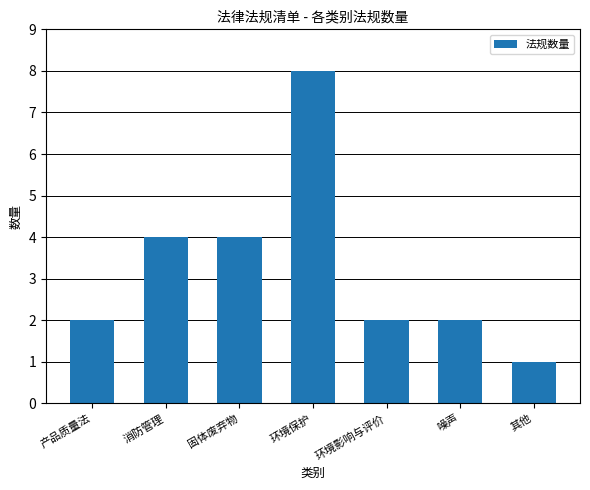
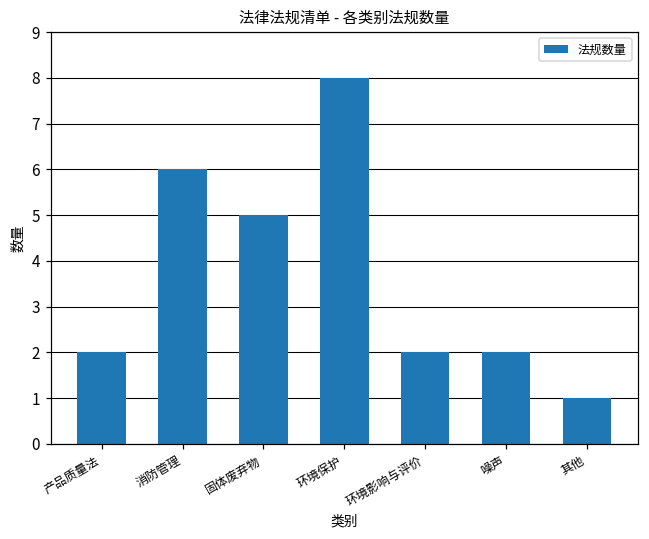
  {
    "产品质量法": 2,
-   "消防管理": 4,
-   "固体废弃物": 4,
+   "消防管理": 6,
+   "固体废弃物": 5,
    "环境保护": 8,
    "环境影响与评价": 2,
    "噪声": 2,
    "其他": 1
  }
